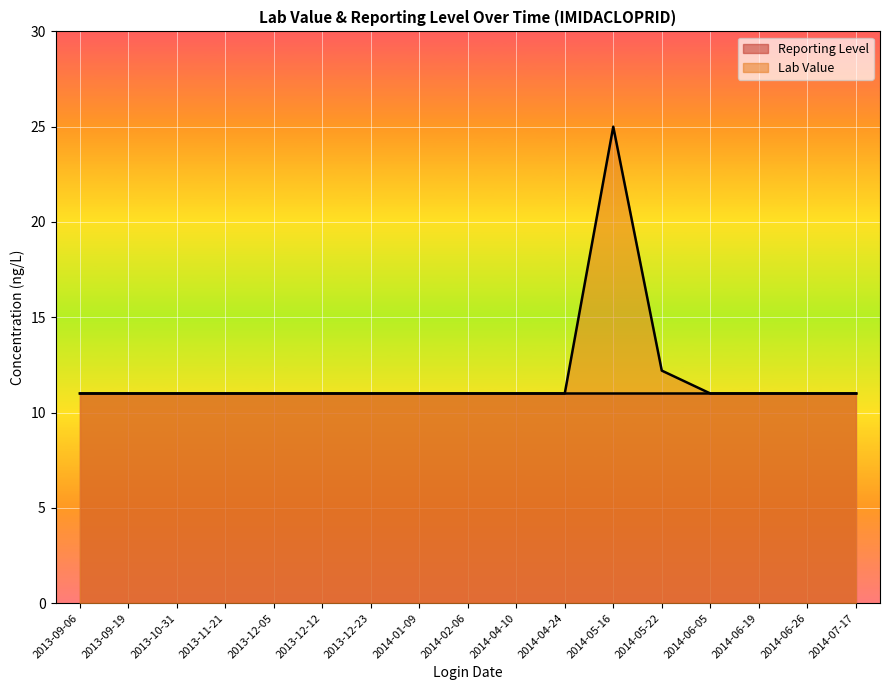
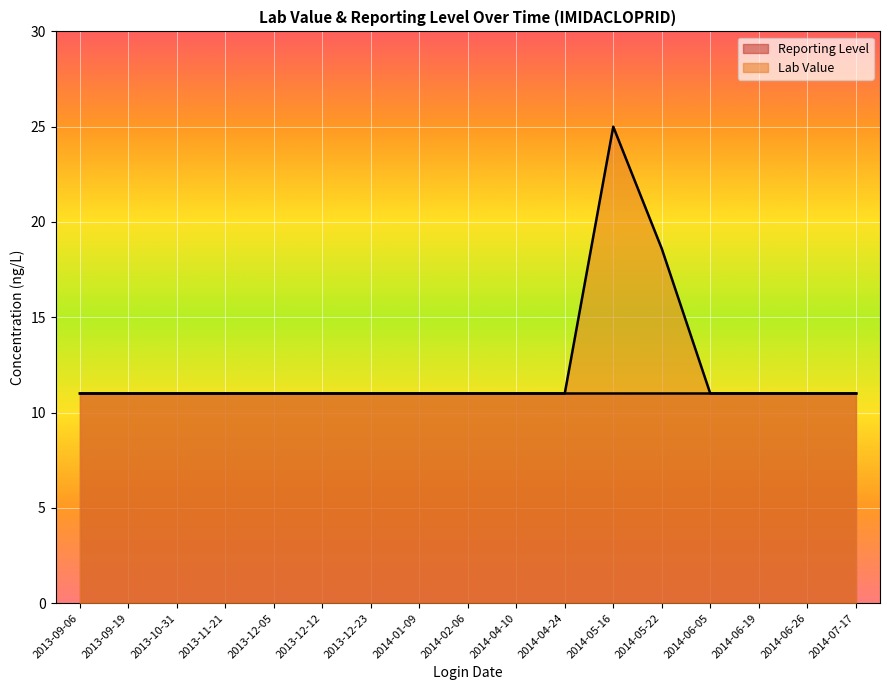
  {
    "Reporting Level": {
      "2014-05-16": 11.0,
      "2014-05-22": 11.0
    },
    "Lab Value": {
      "2014-05-16": 25.0,
-     "2014-05-22": 12.2
+     "2014-05-22": 18.6
    }
  }
